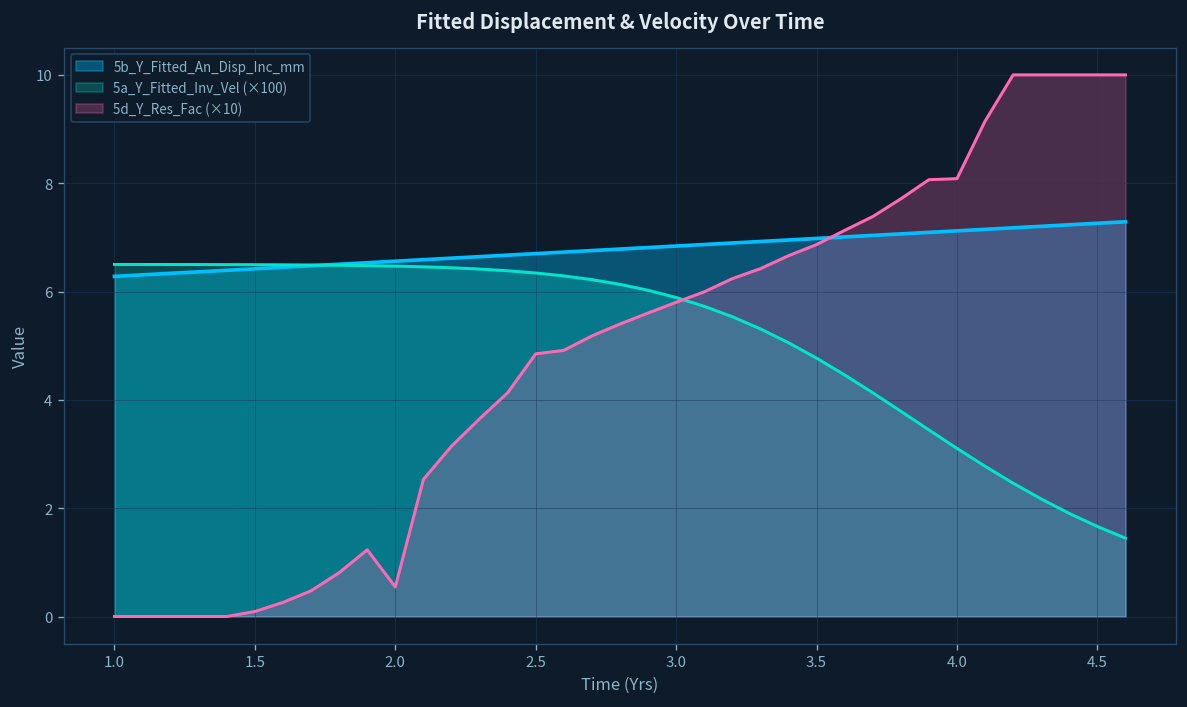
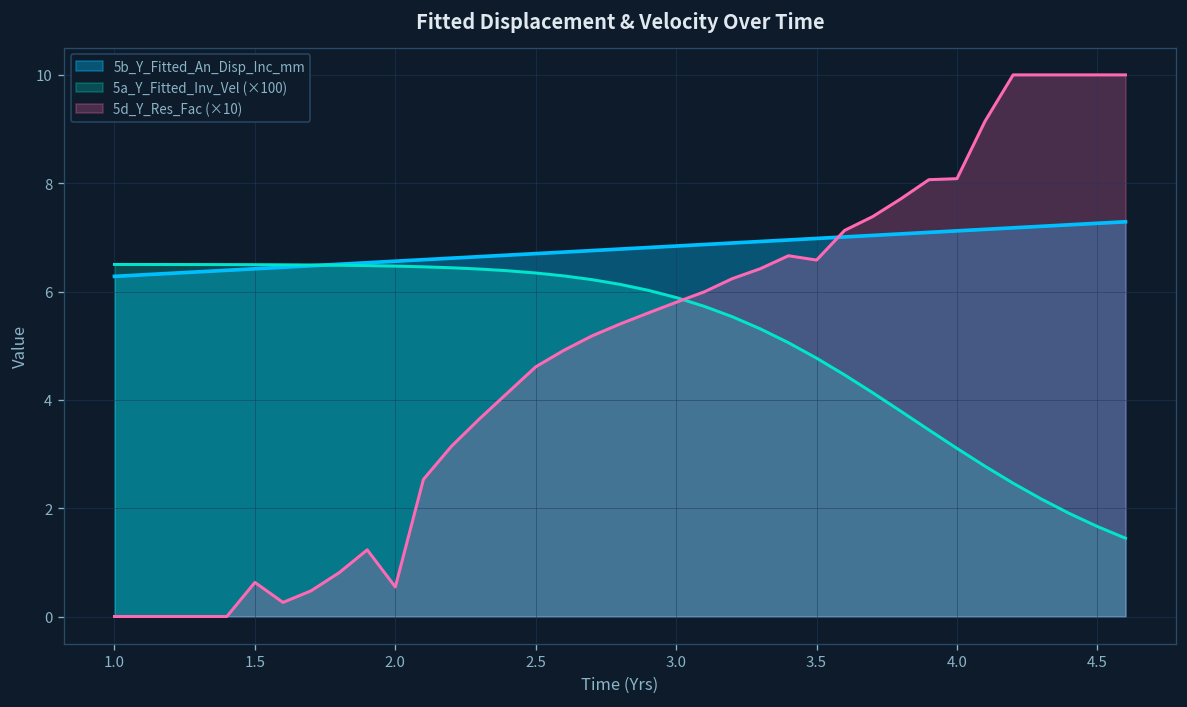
  {
    "5d_Y_Res_Fac (×10)": {
      "1.0": 0.0,
-     "1.5": 0.1,
+     "1.5": 0.6,
      "2.0": 0.5,
-     "2.5": 4.9,
+     "2.5": 4.6,
      "3.0": 5.8,
-     "3.5": 6.9,
+     "3.5": 6.6,
      "4.0": 8.1,
      "4.5": 10.0
    }
  }
